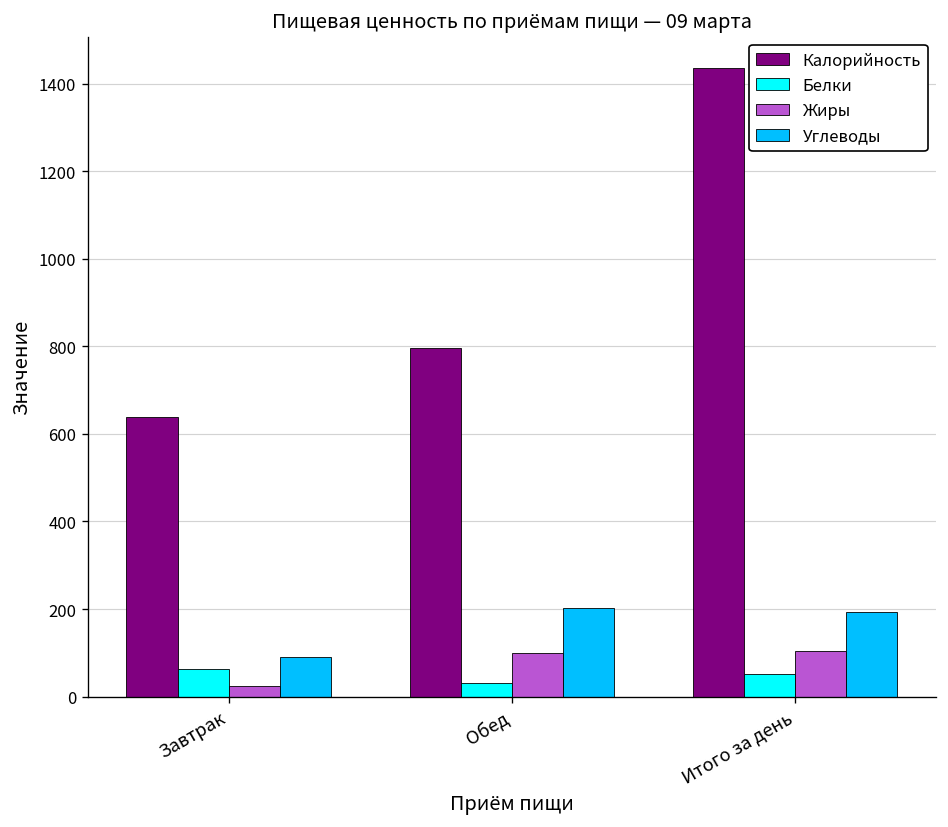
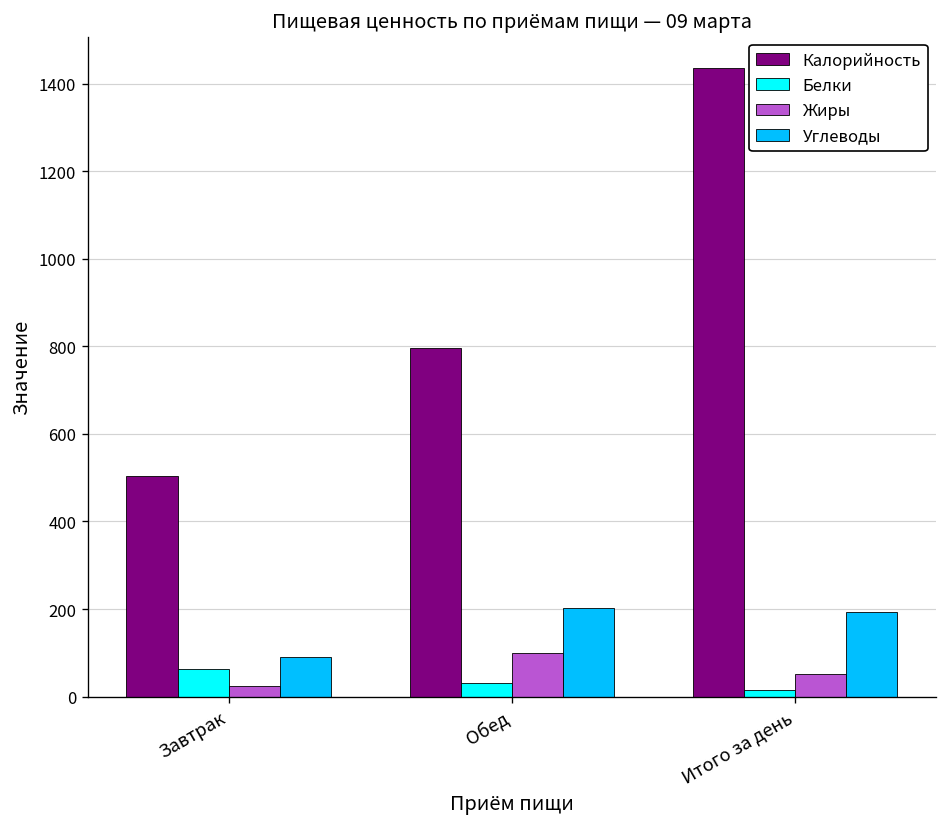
  {
    "Калорийность": {
-     "Завтрак": 640,
+     "Завтрак": 500,
      "Обед": 800,
      "Итого за день": 1440
    },
    "Белки": {
      "Завтрак": 60,
      "Обед": 30,
-     "Итого за день": 50
+     "Итого за день": 20
    },
    "Жиры": {
      "Завтрак": 30,
      "Обед": 100,
-     "Итого за день": 100
+     "Итого за день": 50
    },
    "Углеводы": {
      "Завтрак": 90,
      "Обед": 200,
      "Итого за день": 190
    }
  }
